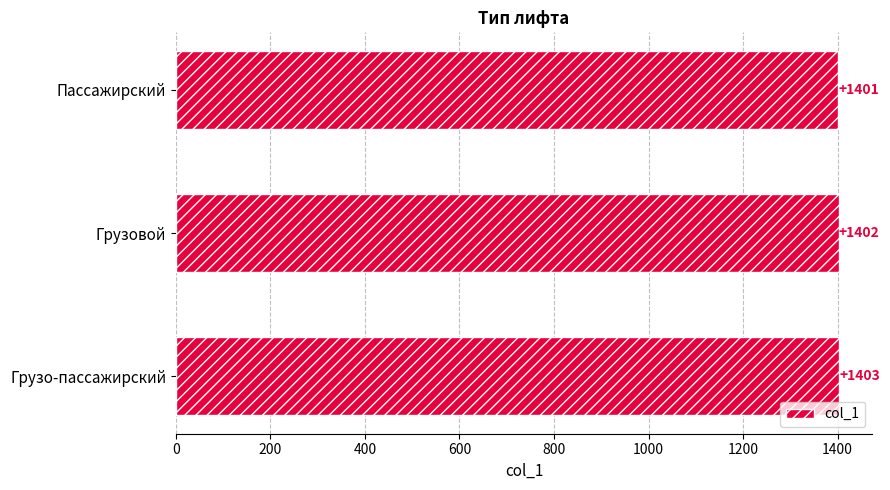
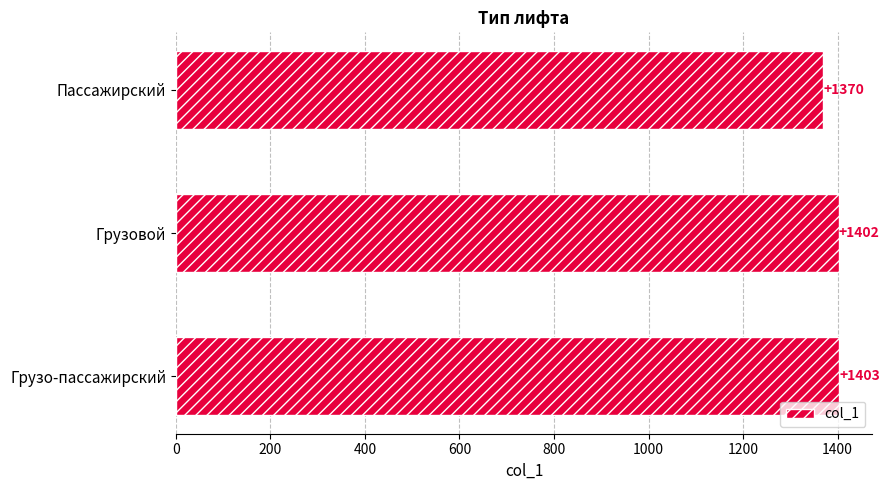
  {
-   "Пассажирский": "+1401",
+   "Пассажирский": "+1370",
    "Грузовой": "+1402",
    "Грузо-пассажирский": "+1403"
  }
